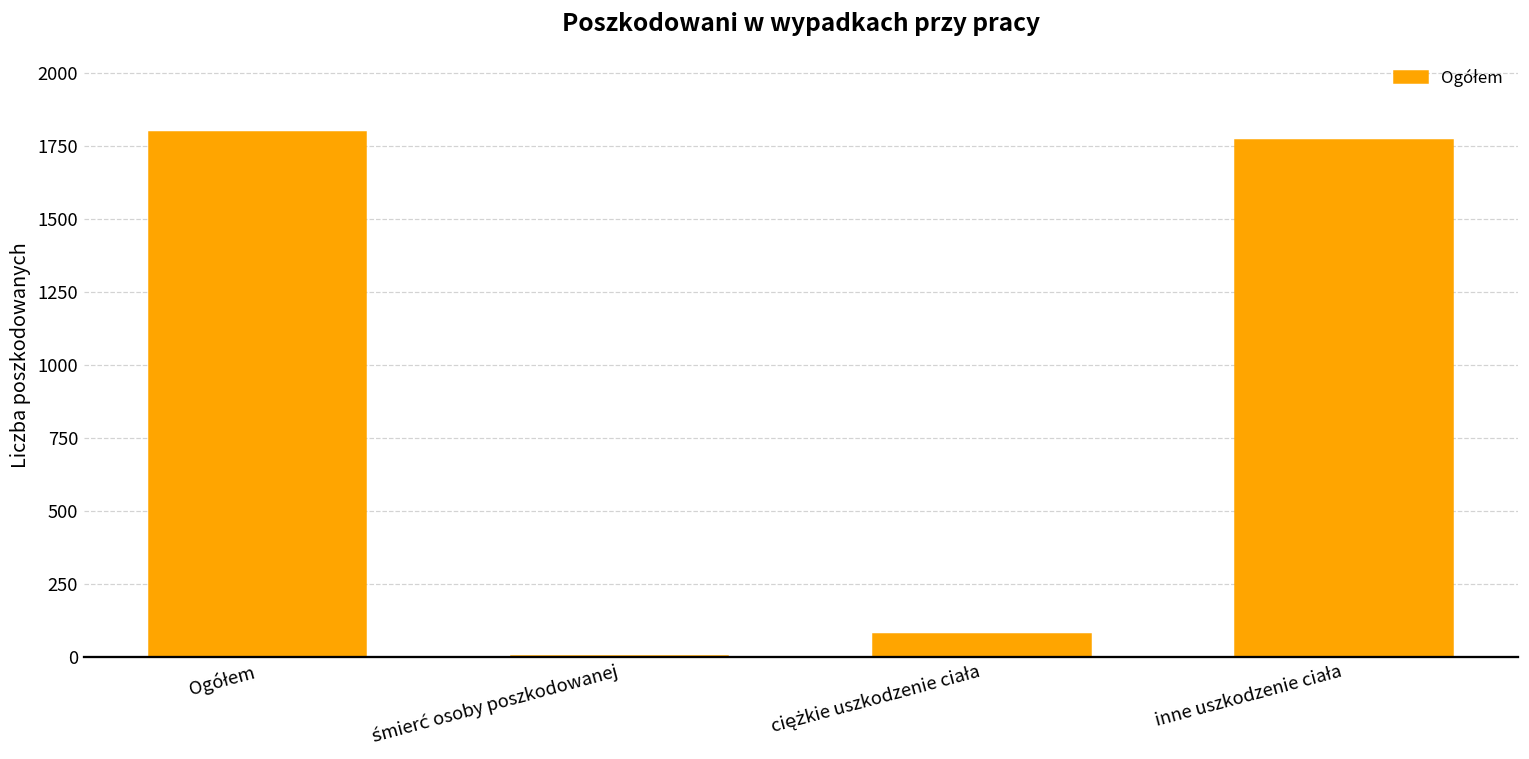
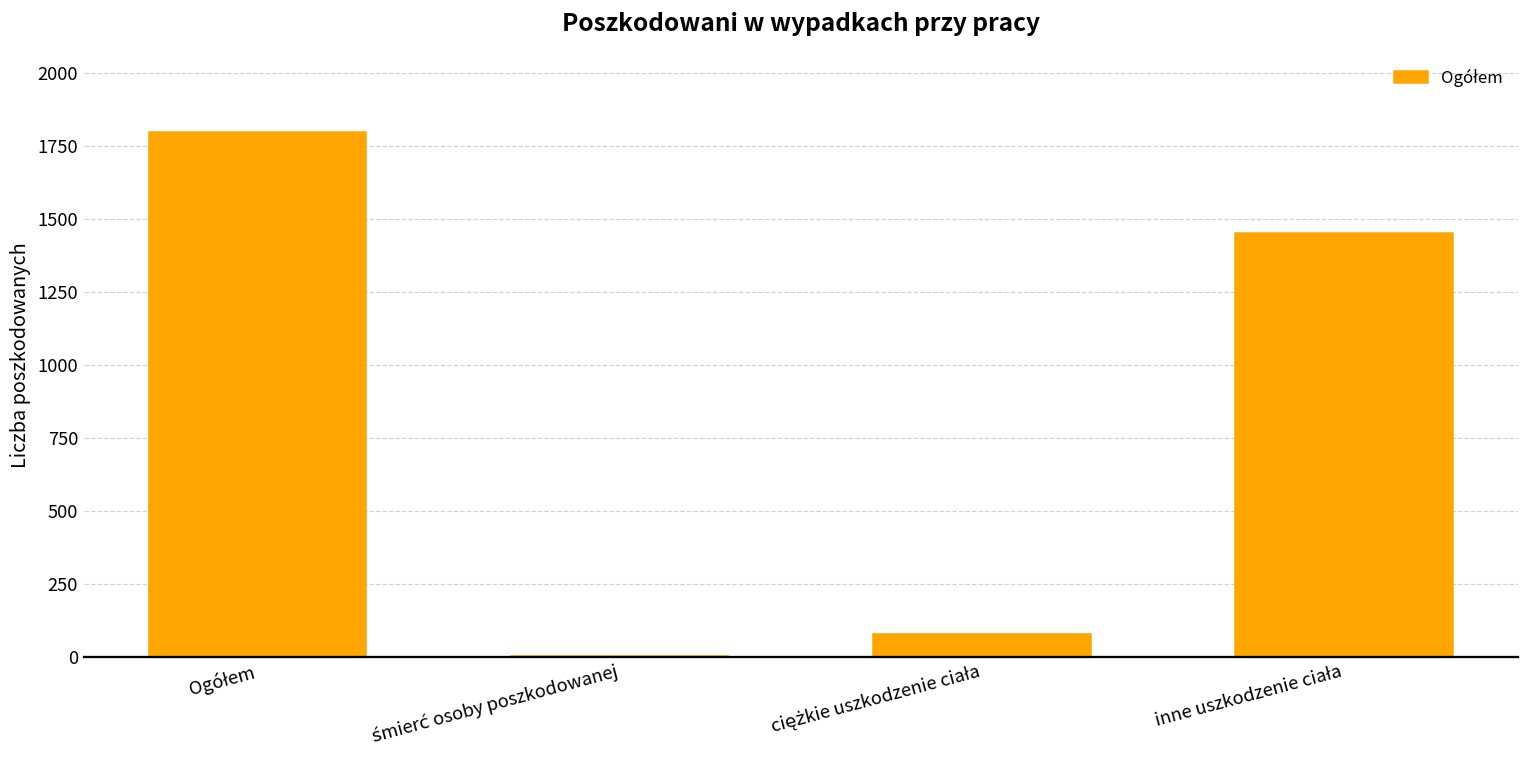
  {
    "Ogółem": 1800,
    "ciężkie uszkodzenie ciała": 80,
-   "inne uszkodzenie ciała": 1770
+   "inne uszkodzenie ciała": 1450
  }
